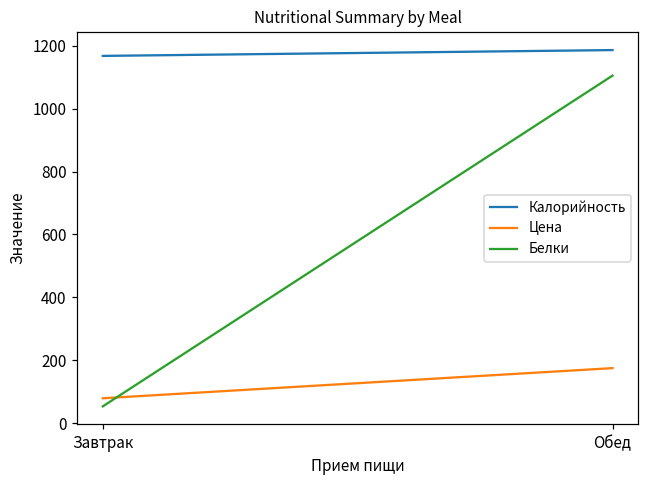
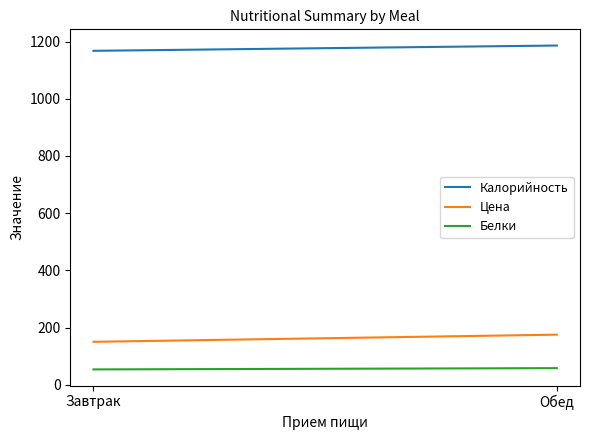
  {
    "Калорийность": {
      "Завтрак": 1170,
      "Обед": 1190
    },
    "Цена": {
-     "Завтрак": 80,
+     "Завтрак": 150,
      "Обед": 180
    },
    "Белки": {
      "Завтрак": 50,
-     "Обед": 1110
+     "Обед": 60
    }
  }
